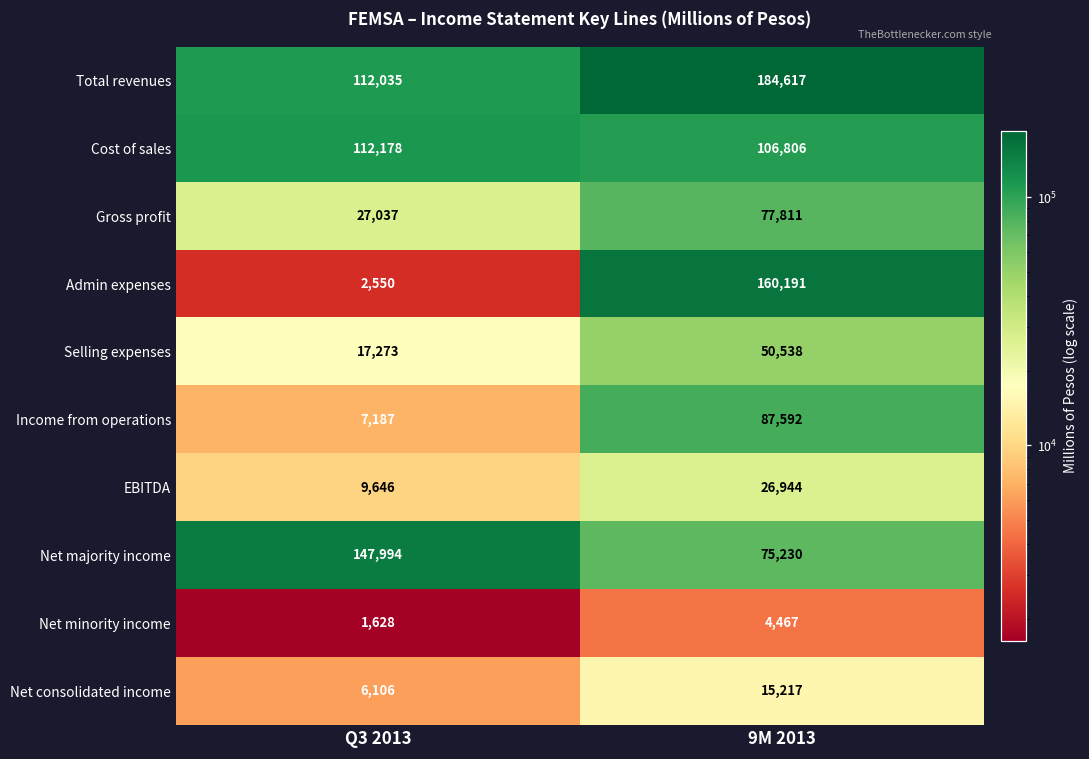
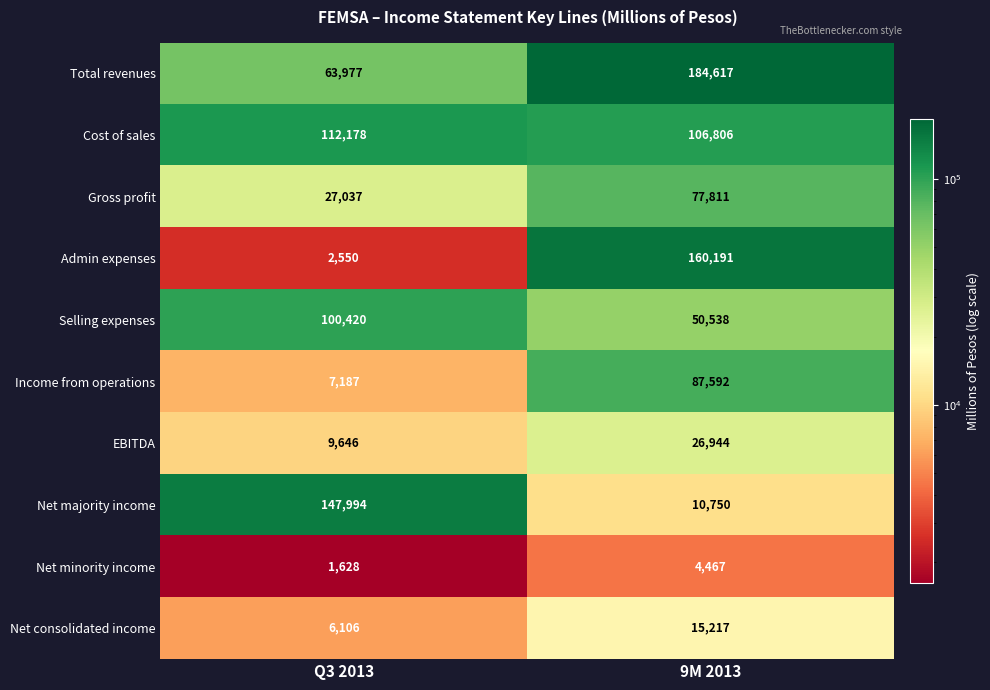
  {
    "Total revenues": {
-     "Q3 2013": "112,035",
+     "Q3 2013": "63,977",
      "9M 2013": "184,617"
    },
    "Cost of sales": {
      "Q3 2013": "112,178",
      "9M 2013": "106,806"
    },
    "Gross profit": {
      "Q3 2013": "27,037",
      "9M 2013": "77,811"
    },
    "Admin expenses": {
      "Q3 2013": "2,550",
      "9M 2013": "160,191"
    },
    "Selling expenses": {
-     "Q3 2013": "17,273",
+     "Q3 2013": "100,420",
      "9M 2013": "50,538"
    },
    "Income from operations": {
      "Q3 2013": "7,187",
      "9M 2013": "87,592"
    },
    "EBITDA": {
      "Q3 2013": "9,646",
      "9M 2013": "26,944"
    },
    "Net majority income": {
      "Q3 2013": "147,994",
-     "9M 2013": "75,230"
+     "9M 2013": "10,750"
    },
    "Net minority income": {
      "Q3 2013": "1,628",
      "9M 2013": "4,467"
    },
    "Net consolidated income": {
      "Q3 2013": "6,106",
      "9M 2013": "15,217"
    }
  }
